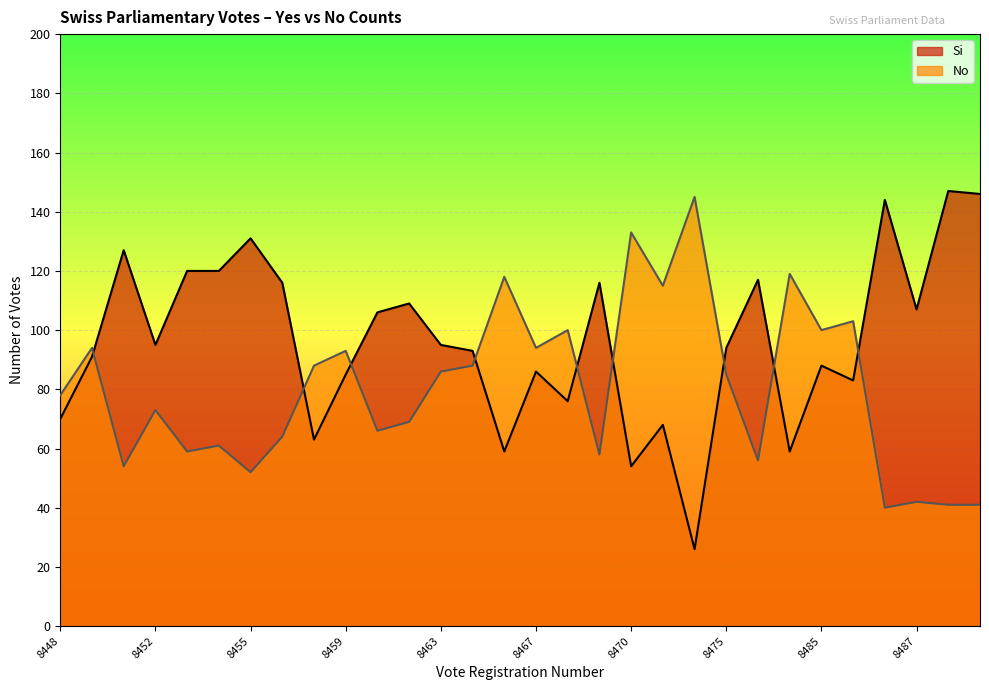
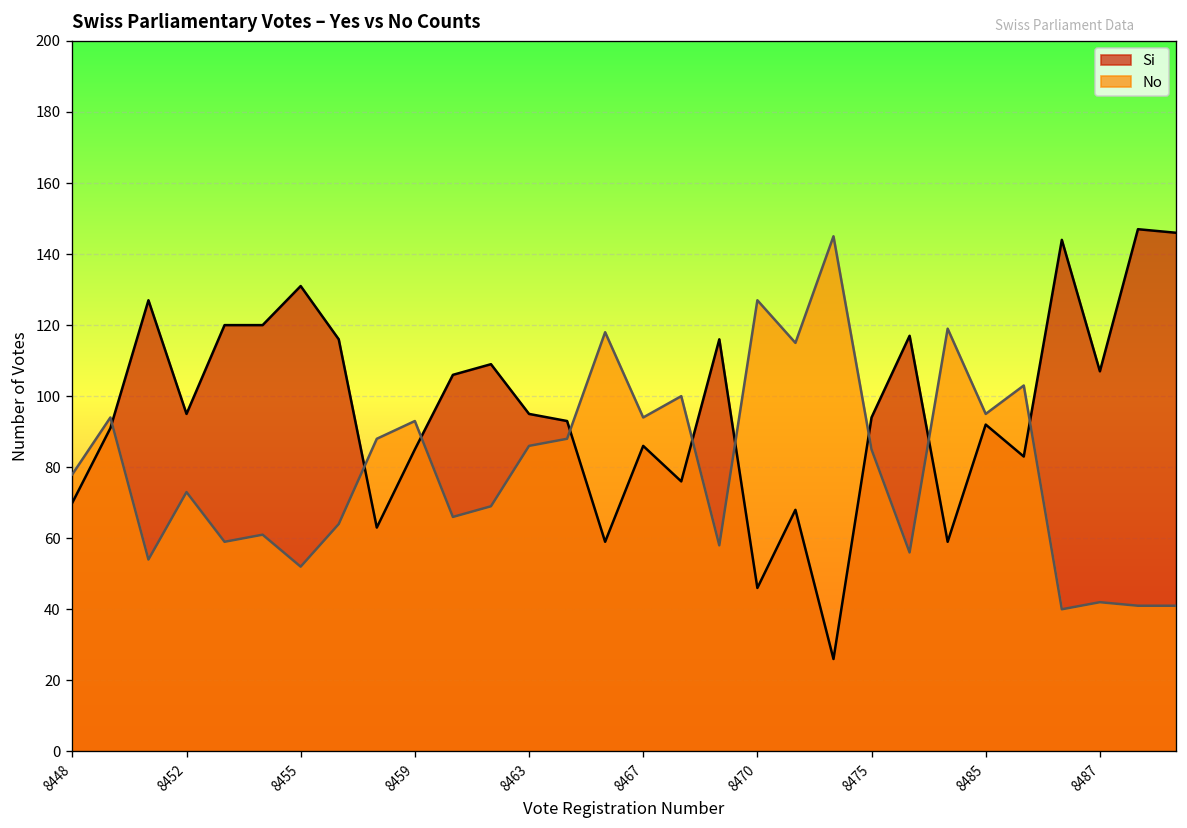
  {
    "Si": {
      "8448": 70,
      "8452": 95,
      "8455": 131,
      "8459": 85,
      "8463": 95,
      "8467": 86,
-     "8470": 54,
+     "8470": 46,
      "8475": 94,
-     "8485": 88,
+     "8485": 92,
      "8487": 107
    },
    "No": {
      "8448": 78,
      "8452": 73,
      "8455": 52,
      "8459": 93,
      "8463": 86,
      "8467": 94,
-     "8470": 133,
+     "8470": 127,
      "8475": 85,
-     "8485": 100,
+     "8485": 95,
      "8487": 42
    }
  }
